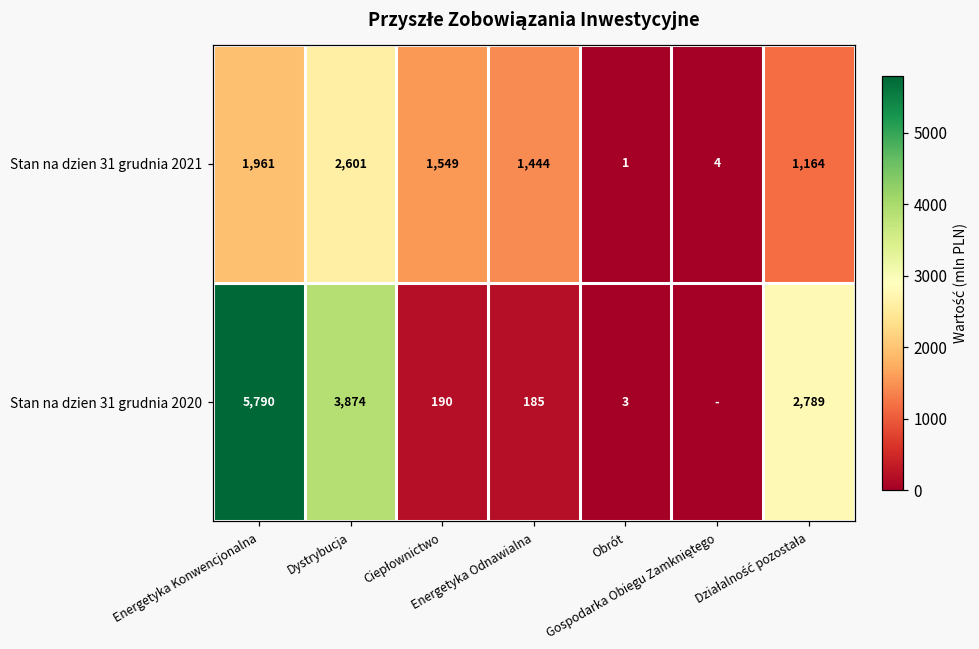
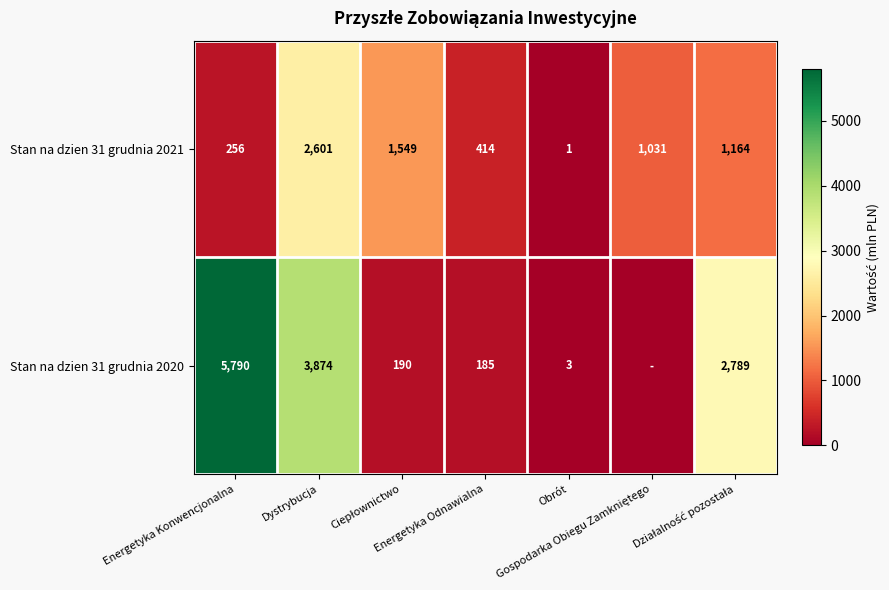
  {
    "Stan na dzien 31 grudnia 2021": {
-     "Energetyka Konwencjonalna": "1,961",
+     "Energetyka Konwencjonalna": "256",
      "Dystrybucja": "2,601",
      "Ciepłownictwo": "1,549",
-     "Energetyka Odnawialna": "1,444",
+     "Energetyka Odnawialna": "414",
      "Obrót": "1",
-     "Gospodarka Obiegu Zamkniętego": "4",
+     "Gospodarka Obiegu Zamkniętego": "1,031",
      "Działalność pozostała": "1,164"
    },
    "Stan na dzien 31 grudnia 2020": {
      "Energetyka Konwencjonalna": "5,790",
      "Dystrybucja": "3,874",
      "Ciepłownictwo": "190",
      "Energetyka Odnawialna": "185",
      "Obrót": "3",
      "Działalność pozostała": "2,789"
    }
  }
